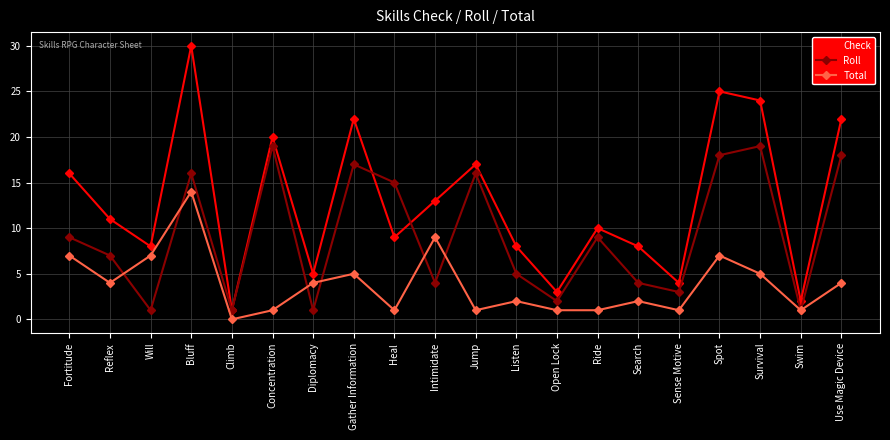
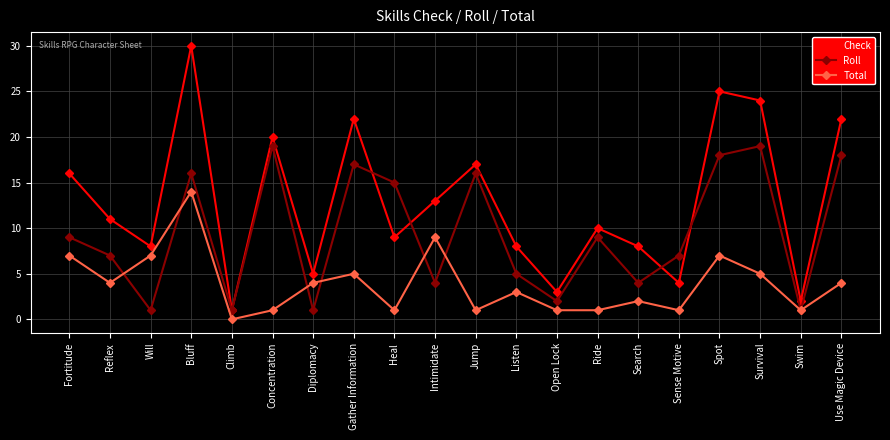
  {
    "Check": {
      "Fortitude": 16,
      "Reflex": 11,
      "Will": 8,
      "Bluff": 30,
      "Concentration": 20,
      "Diplomacy": 5,
      "Gather Information": 22,
      "Heal": 9,
      "Intimidate": 13,
      "Jump": 17,
      "Listen": 8,
      "Open Lock": 3,
      "Ride": 10,
      "Search": 8,
      "Sense Motive": 4,
      "Spot": 25,
      "Survival": 24,
      "Swim": 2,
      "Use Magic Device": 22
    },
    "Roll": {
      "Fortitude": 9,
      "Reflex": 7,
      "Will": 1,
      "Bluff": 16,
      "Concentration": 19,
      "Diplomacy": 1,
      "Gather Information": 17,
      "Heal": 15,
      "Intimidate": 4,
      "Jump": 16,
      "Listen": 5,
      "Open Lock": 2,
      "Ride": 9,
      "Search": 4,
-     "Sense Motive": 3,
+     "Sense Motive": 7,
      "Spot": 18,
      "Survival": 19,
      "Use Magic Device": 18
    },
    "Total": {
      "Fortitude": 7,
      "Reflex": 4,
      "Will": 7,
      "Bluff": 14,
      "Climb": 0,
      "Concentration": 1,
      "Diplomacy": 4,
      "Gather Information": 5,
      "Heal": 1,
      "Intimidate": 9,
      "Jump": 1,
-     "Listen": 2,
+     "Listen": 3,
      "Open Lock": 1,
      "Ride": 1,
      "Search": 2,
      "Sense Motive": 1,
      "Spot": 7,
      "Survival": 5,
      "Use Magic Device": 4
    }
  }
